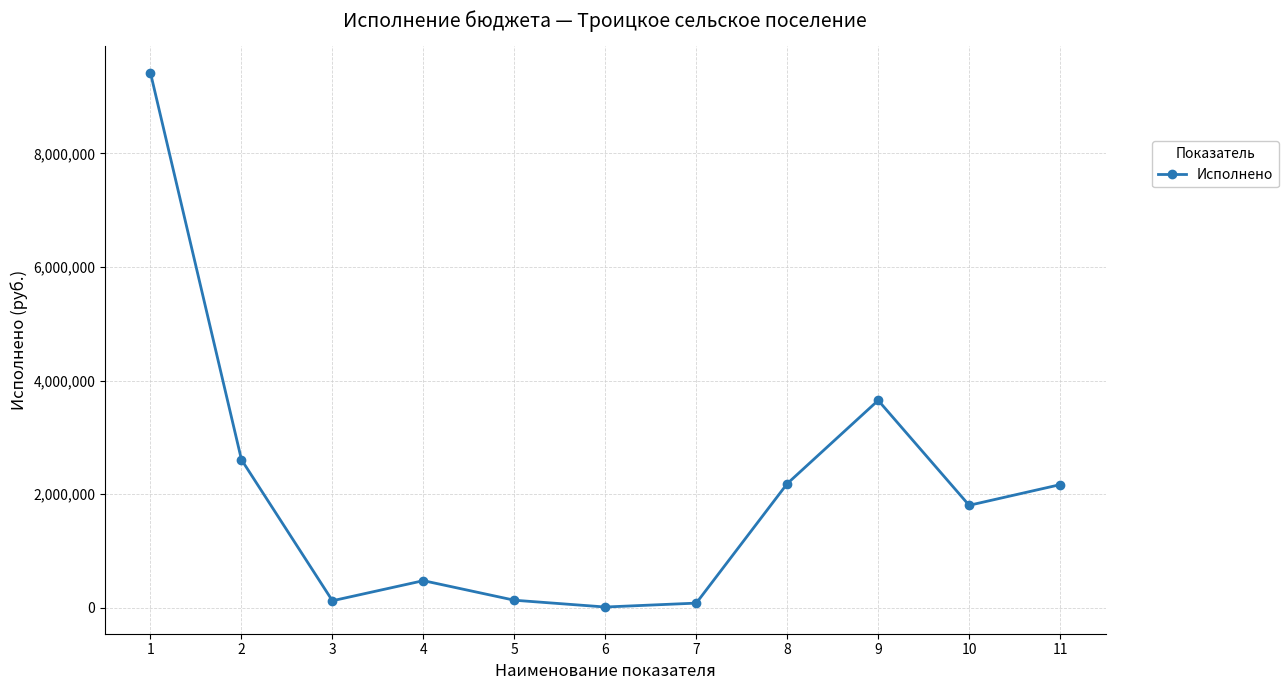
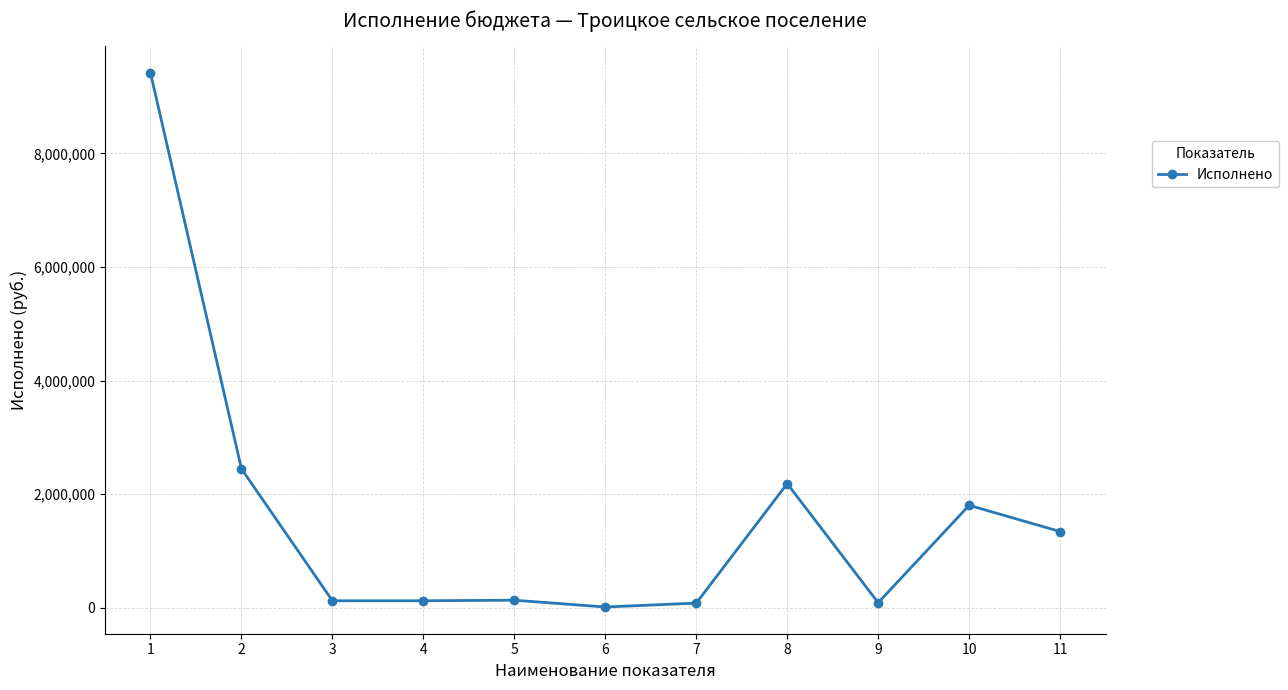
  {
    "1": "9,400,000",
-   "2": "2,600,000",
+   "2": "2,400,000",
    "3": "100,000",
-   "4": "500,000",
+   "4": "100,000",
    "5": "100,000",
    "6": "0",
    "7": "100,000",
    "8": "2,200,000",
-   "9": "3,700,000",
+   "9": "100,000",
    "10": "1,800,000",
-   "11": "2,200,000"
+   "11": "1,300,000"
  }
